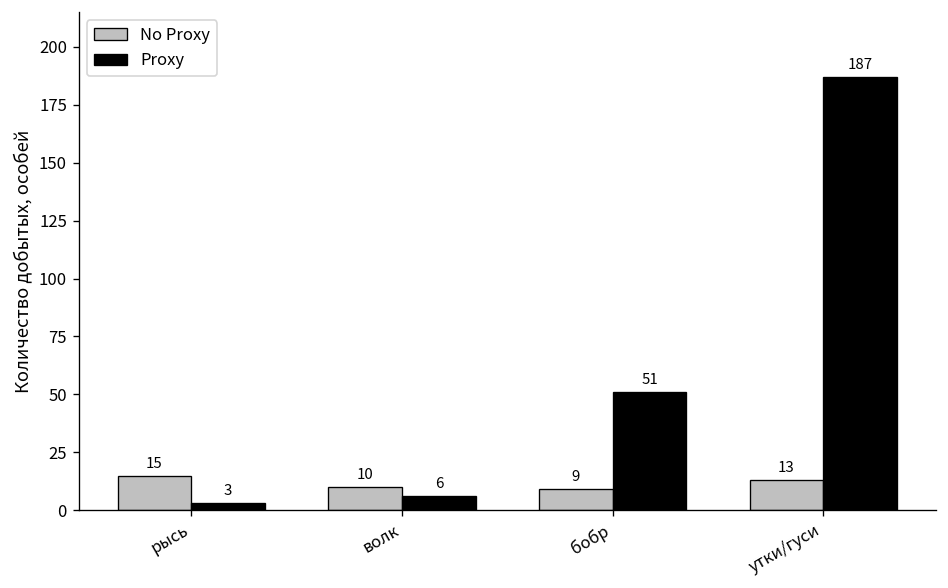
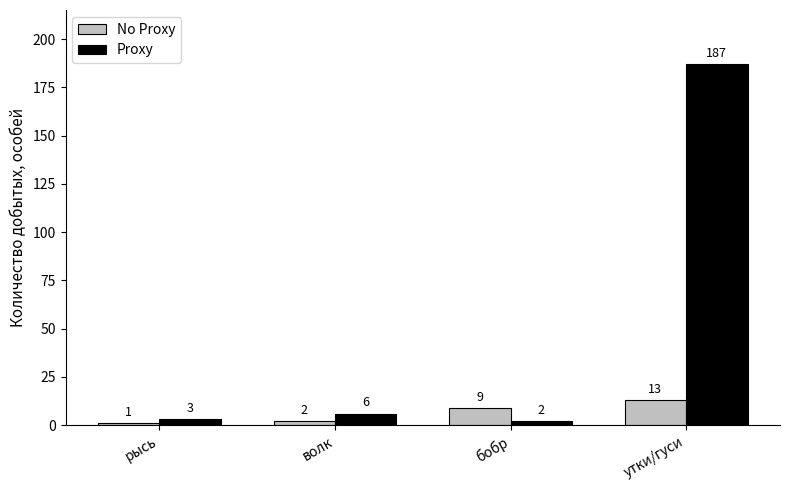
  {
    "No Proxy": {
-     "рысь": 15,
-     "волк": 10,
+     "рысь": 1,
+     "волк": 2,
      "бобр": 9,
      "утки/гуси": 13
    },
    "Proxy": {
      "рысь": 3,
      "волк": 6,
-     "бобр": 51,
+     "бобр": 2,
      "утки/гуси": 187
    }
  }
